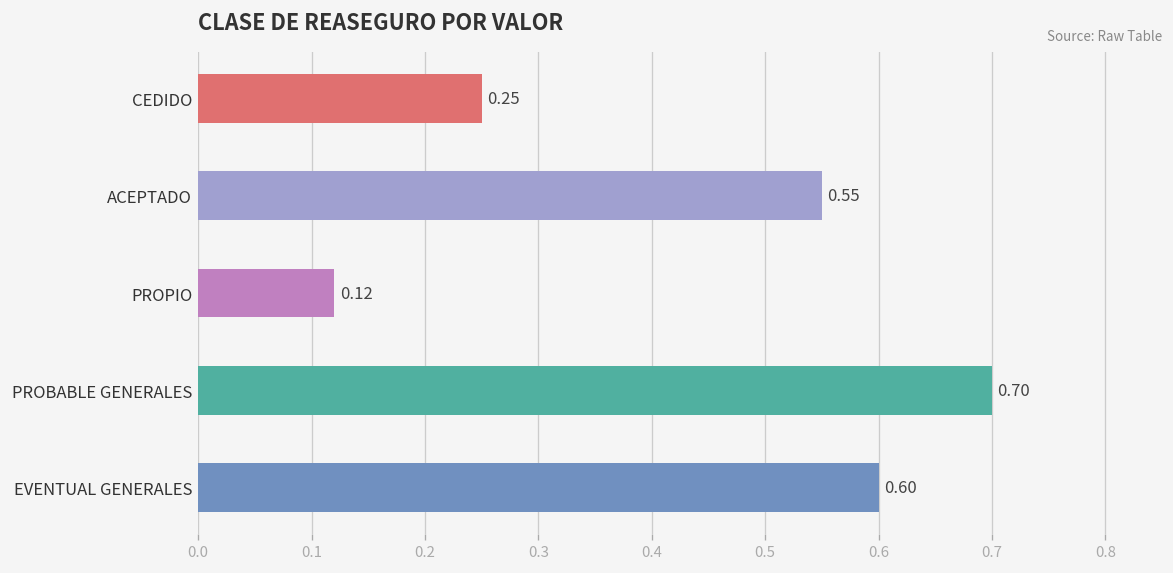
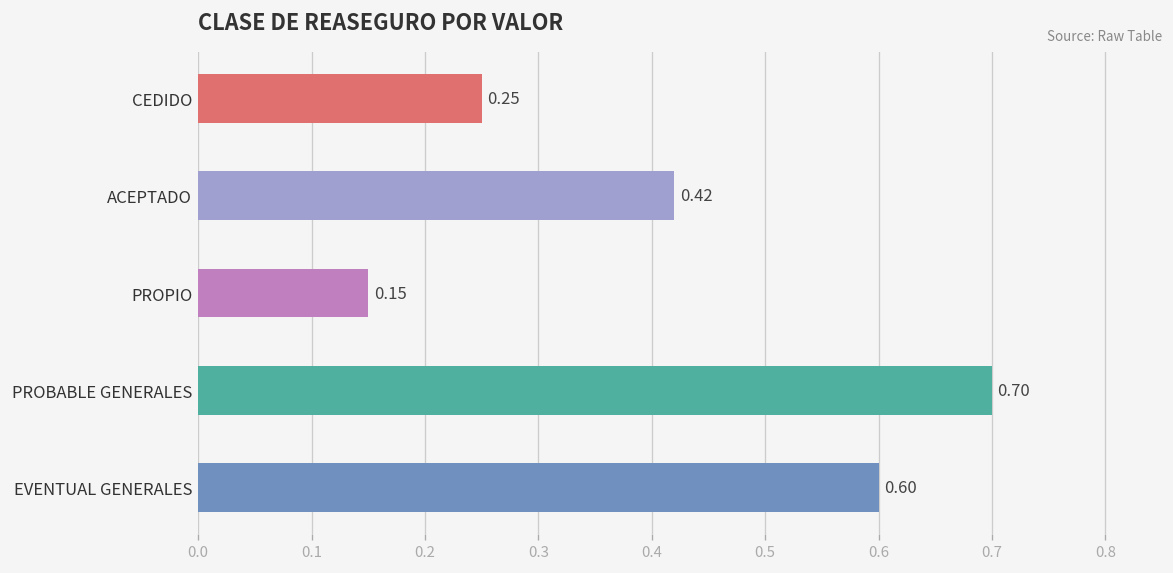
  {
    "CEDIDO": 0.25,
-   "ACEPTADO": 0.55,
-   "PROPIO": 0.12,
+   "ACEPTADO": 0.42,
+   "PROPIO": 0.15,
    "PROBABLE GENERALES": 0.70,
    "EVENTUAL GENERALES": 0.60
  }
